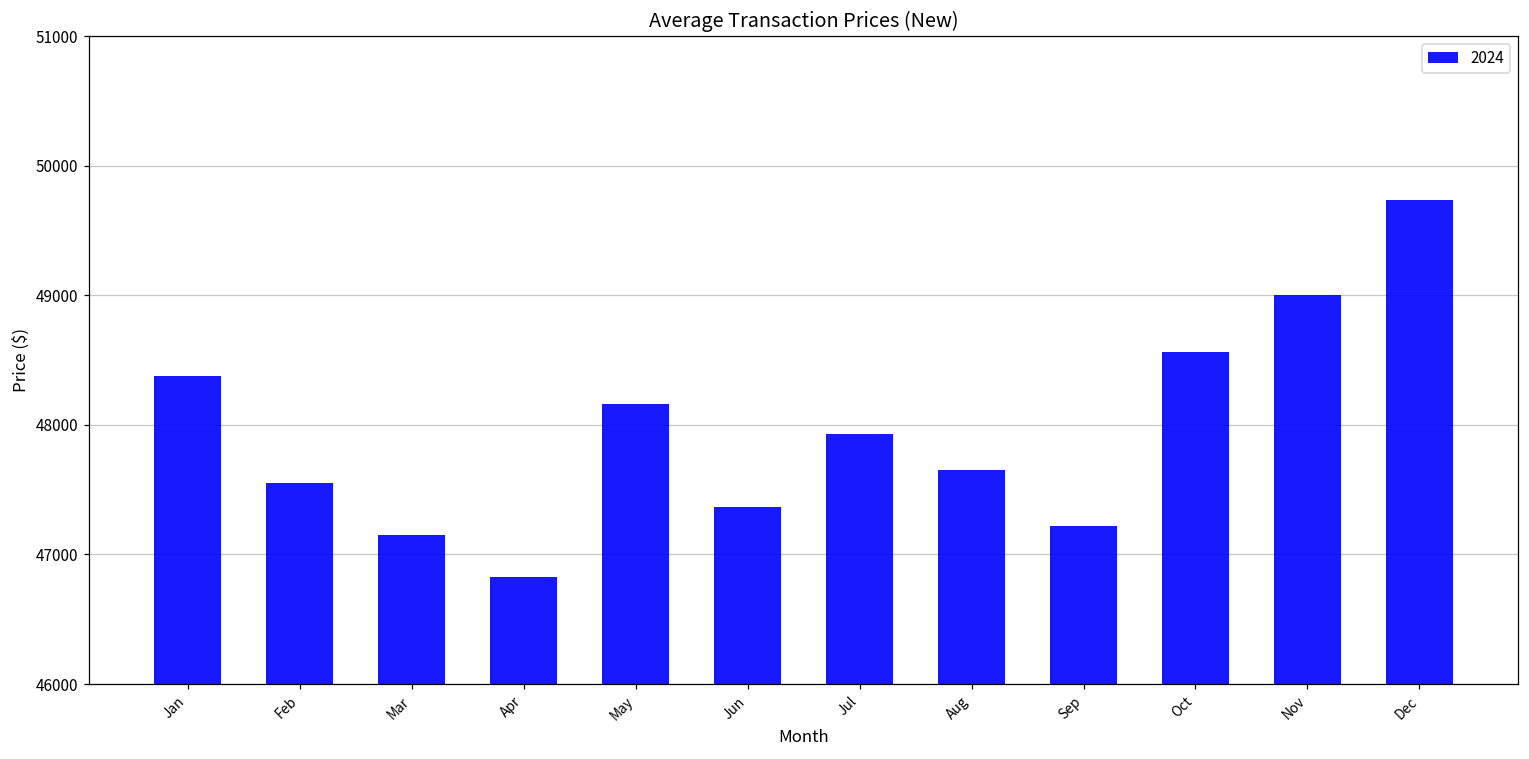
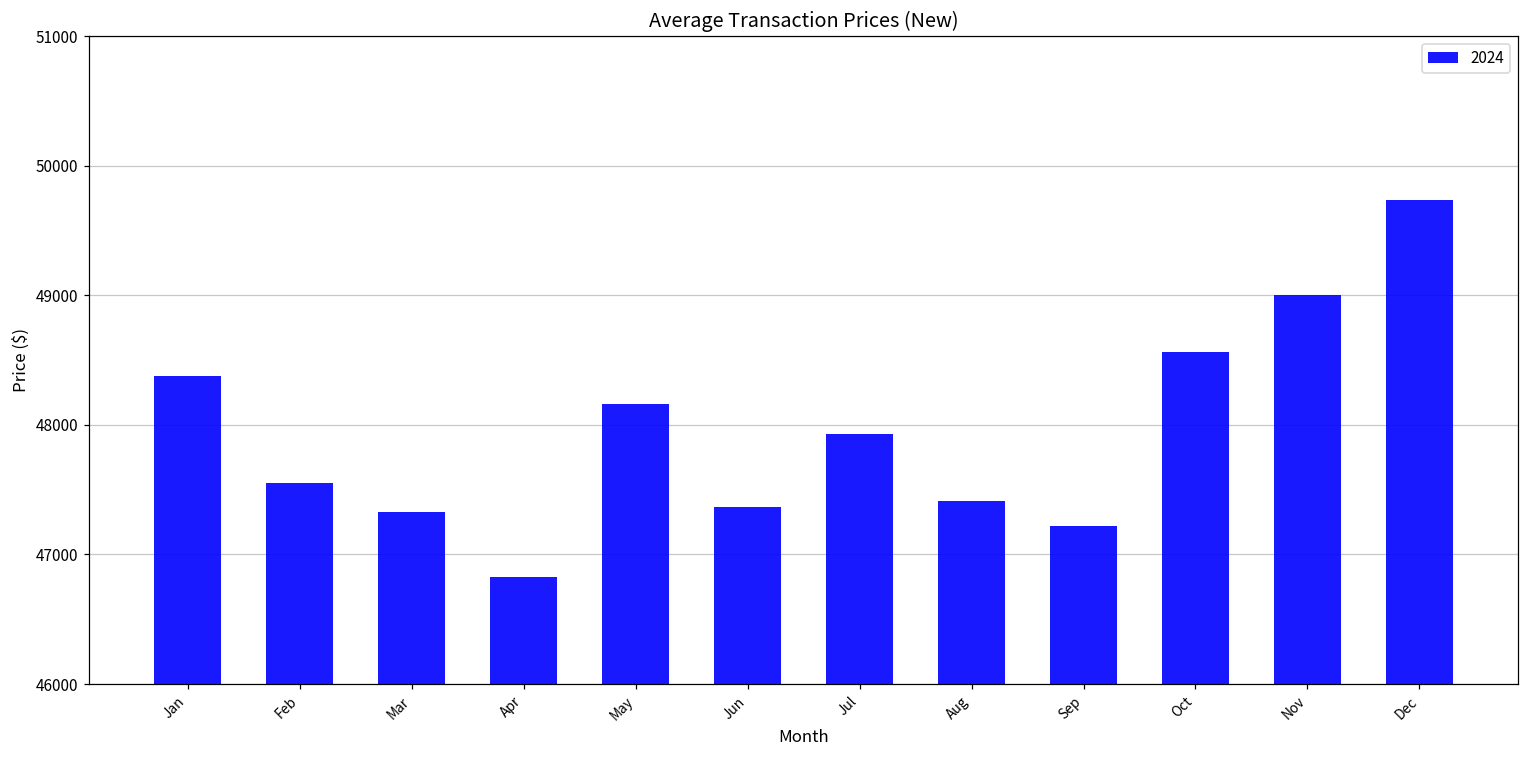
  {
    "Jan": 48380,
    "Feb": 47550,
-   "Mar": 47150,
+   "Mar": 47330,
    "Apr": 46830,
    "May": 48160,
    "Jun": 47370,
    "Jul": 47930,
-   "Aug": 47650,
+   "Aug": 47410,
    "Sep": 47220,
    "Oct": 48560,
    "Nov": 49010,
    "Dec": 49740
  }
